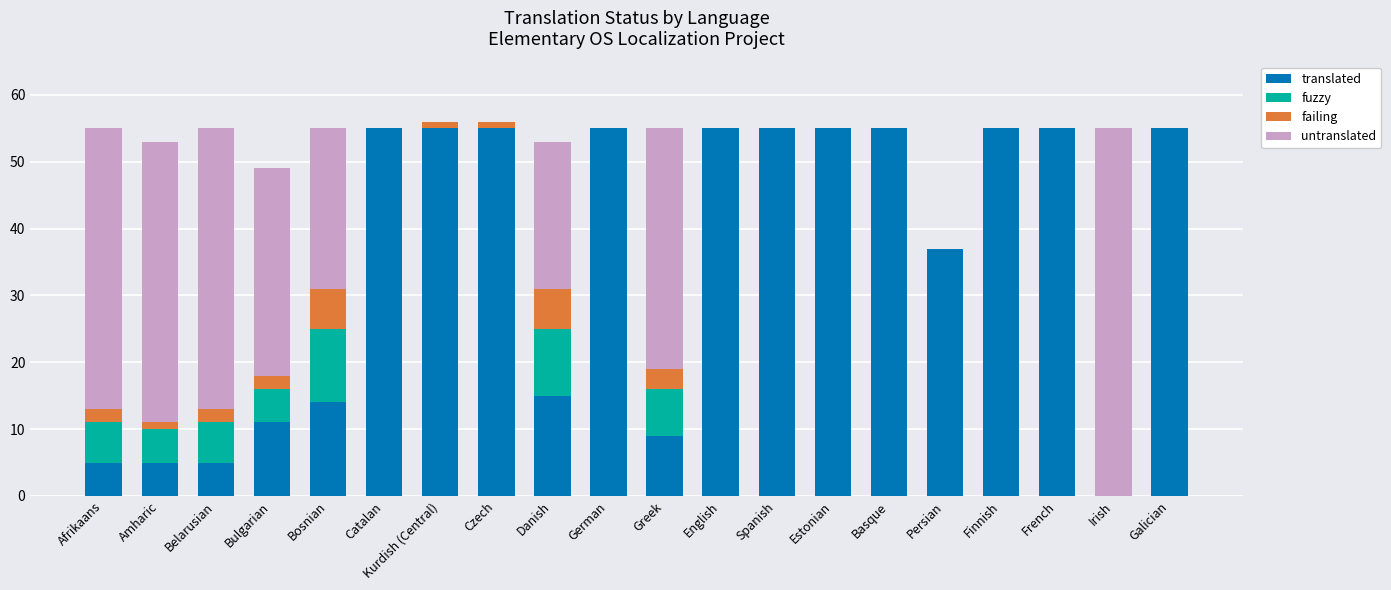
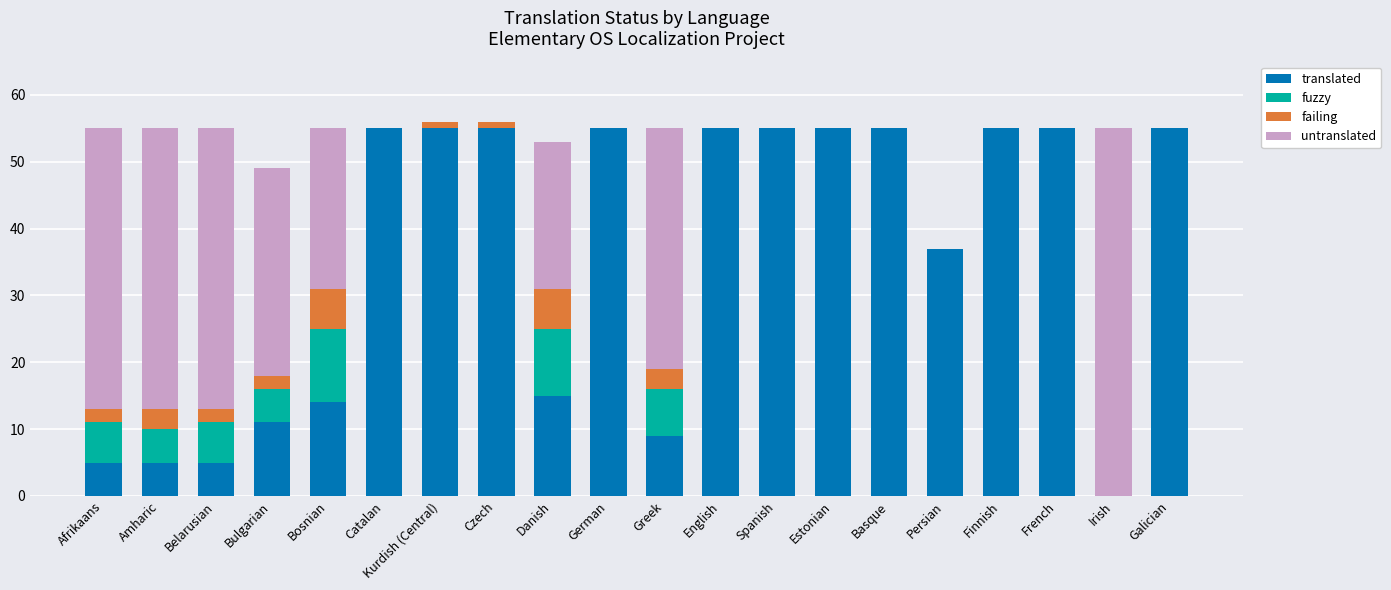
  {
    "translated": {
      "Afrikaans": 5,
      "Amharic": 5,
      "Belarusian": 5,
      "Bulgarian": 11,
      "Bosnian": 14,
      "Catalan": 55,
      "Kurdish (Central)": 55,
      "Czech": 55,
      "Danish": 15,
      "German": 55,
      "Greek": 9,
      "English": 55,
      "Spanish": 55,
      "Estonian": 55,
      "Basque": 55,
      "Persian": 37,
      "Finnish": 55,
      "French": 55,
      "Irish": 0,
      "Galician": 55
    },
    "fuzzy": {
      "Afrikaans": 6,
      "Amharic": 5,
      "Belarusian": 6,
      "Bulgarian": 5,
      "Bosnian": 11,
      "Catalan": 0,
      "Kurdish (Central)": 0,
      "Czech": 0,
      "Danish": 10,
      "German": 0,
      "Greek": 7,
      "English": 0,
      "Spanish": 0,
      "Estonian": 0,
      "Basque": 0,
      "Persian": 0,
      "Finnish": 0,
      "French": 0,
      "Irish": 0,
      "Galician": 0
    },
    "failing": {
      "Afrikaans": 2,
-     "Amharic": 1,
+     "Amharic": 3,
      "Belarusian": 2,
      "Bulgarian": 2,
      "Bosnian": 6,
      "Catalan": 0,
      "Kurdish (Central)": 1,
      "Czech": 1,
      "Danish": 6,
      "German": 0,
      "Greek": 3,
      "English": 0,
      "Spanish": 0,
      "Estonian": 0,
      "Basque": 0,
      "Persian": 0,
      "Finnish": 0,
      "French": 0,
      "Irish": 0,
      "Galician": 0
    },
    "untranslated": {
      "Afrikaans": 42,
      "Amharic": 42,
      "Belarusian": 42,
      "Bulgarian": 31,
      "Bosnian": 24,
      "Catalan": 0,
      "Kurdish (Central)": 0,
      "Czech": 0,
      "Danish": 22,
      "German": 0,
      "Greek": 36,
      "English": 0,
      "Spanish": 0,
      "Estonian": 0,
      "Basque": 0,
      "Persian": 0,
      "Finnish": 0,
      "French": 0,
      "Irish": 55,
      "Galician": 0
    }
  }
